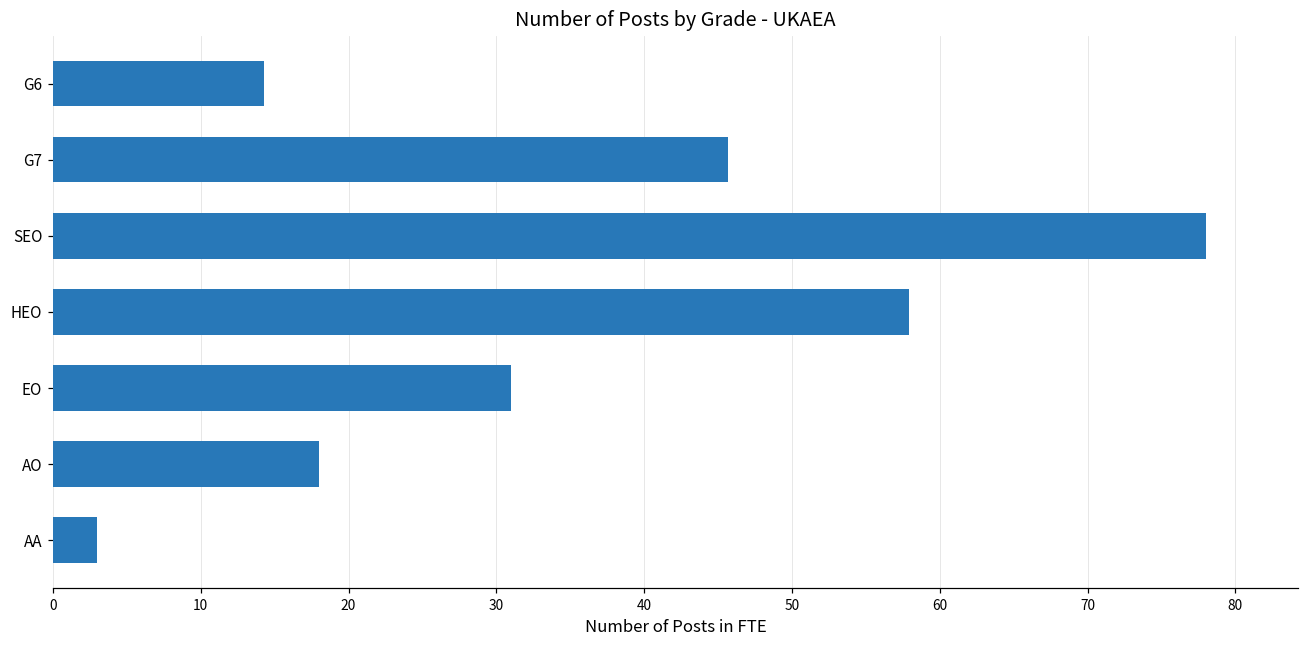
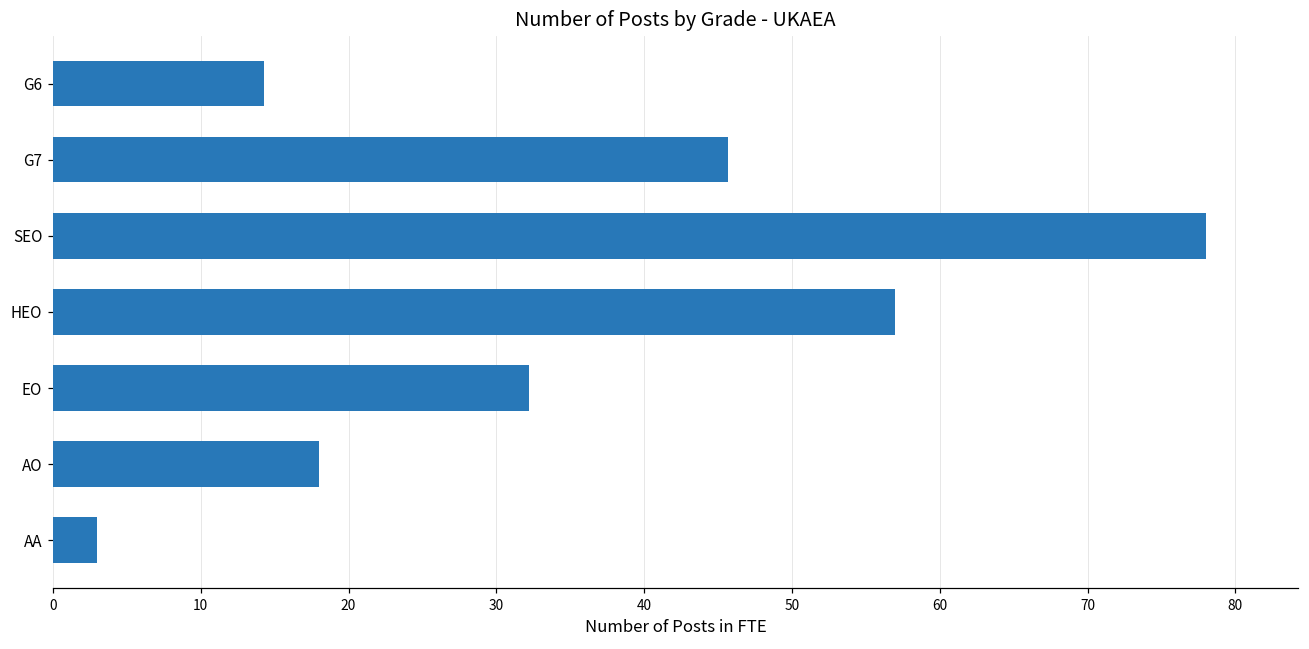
  {
    "G6": 14.3,
    "G7": 45.7,
    "SEO": 78.0,
-   "HEO": 57.9,
-   "EO": 31.0,
+   "HEO": 57.0,
+   "EO": 32.2,
    "AO": 18.0,
    "AA": 3.0
  }
